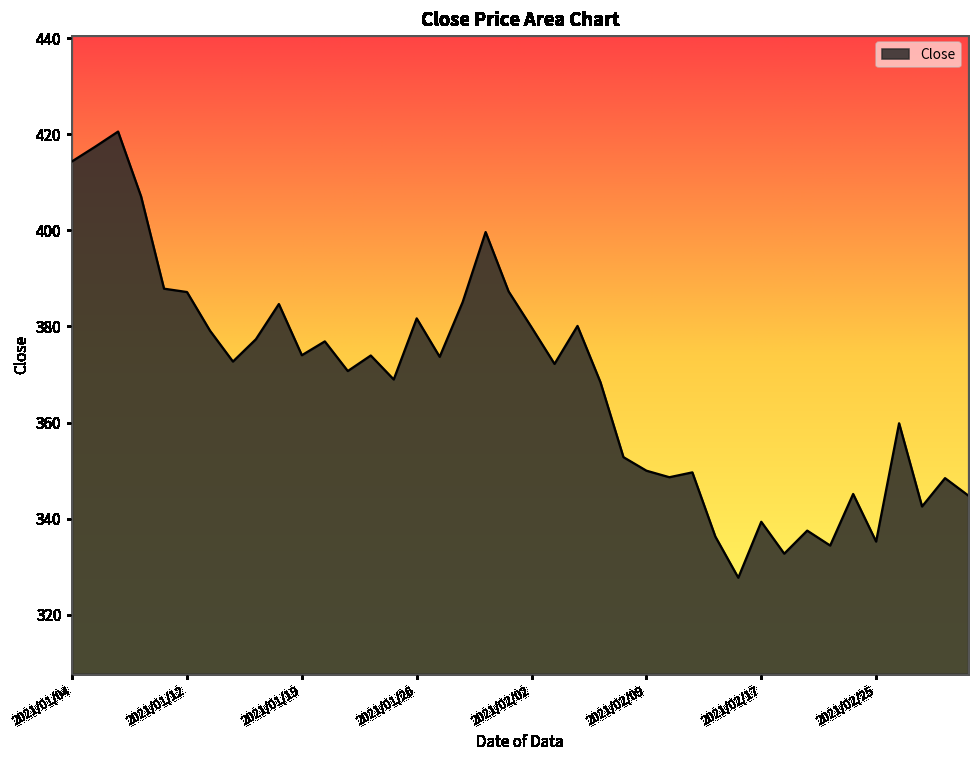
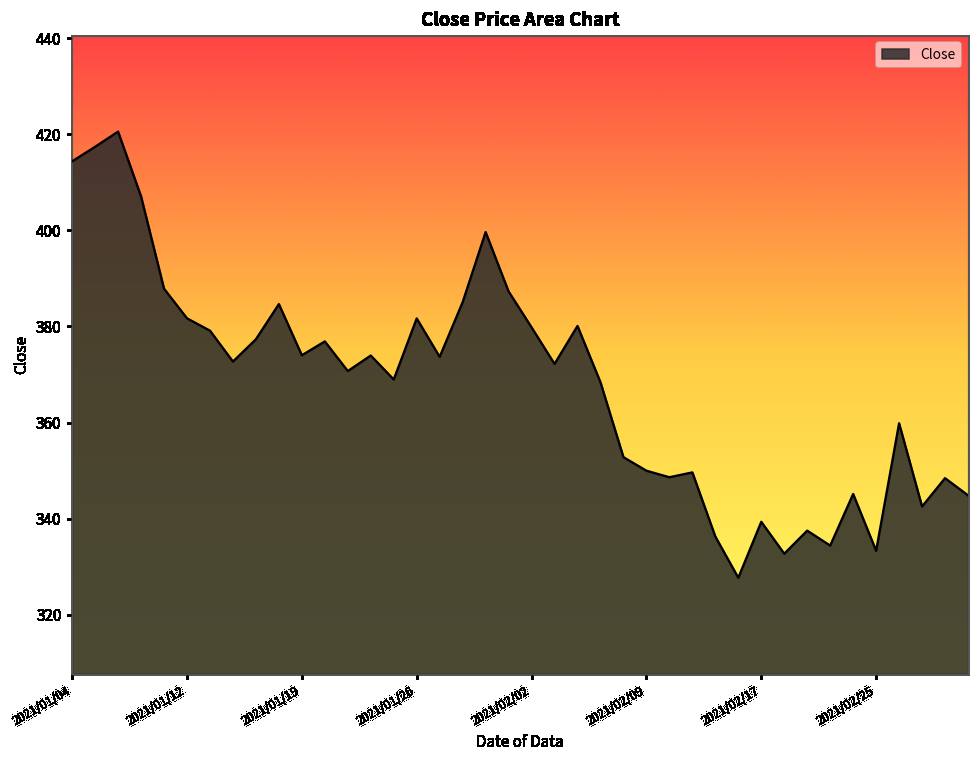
  {
    "2021/01/04": 414,
-   "2021/01/12": 387,
+   "2021/01/12": 382,
    "2021/01/19": 374,
    "2021/01/26": 382,
    "2021/02/02": 380,
    "2021/02/09": 350,
    "2021/02/17": 339,
-   "2021/02/25": 335
+   "2021/02/25": 333
  }
